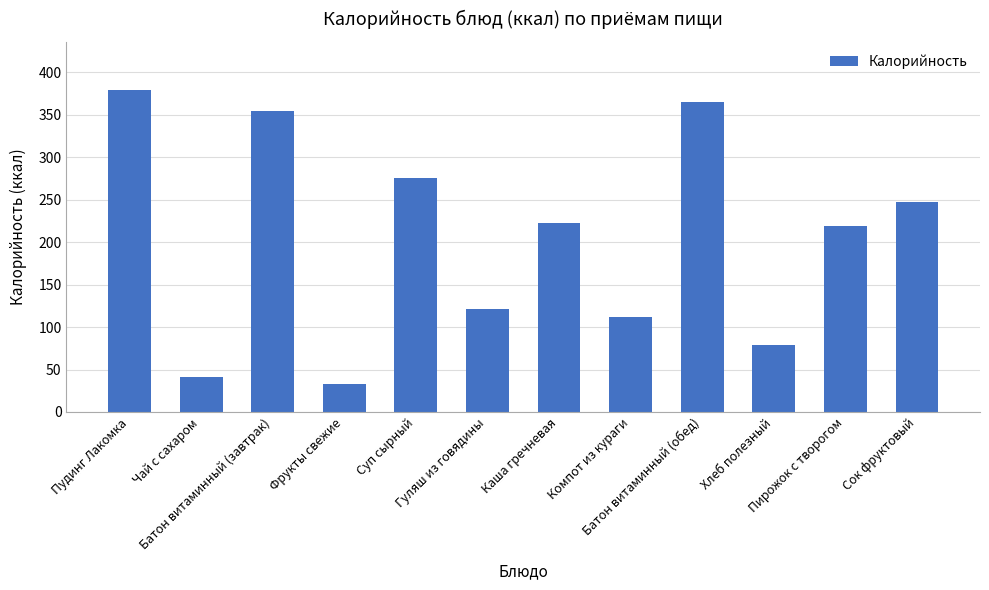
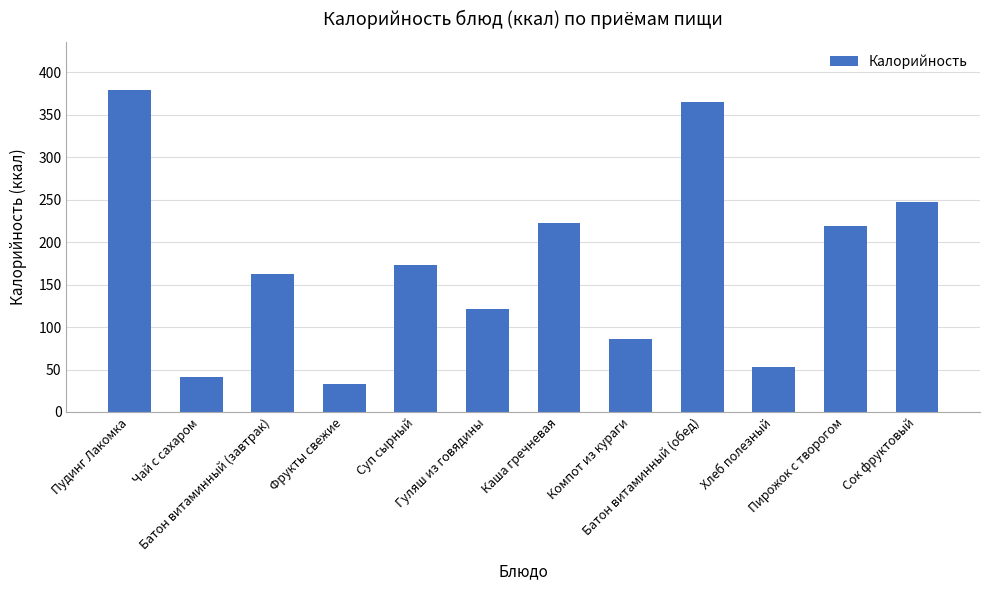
  {
    "Пудинг Лакомка": 380,
    "Чай с сахаром": 40,
-   "Батон витаминный (завтрак)": 360,
+   "Батон витаминный (завтрак)": 160,
    "Фрукты свежие": 30,
-   "Суп сырный": 280,
+   "Суп сырный": 170,
    "Гуляш из говядины": 120,
    "Каша гречневая": 220,
-   "Компот из кураги": 110,
+   "Компот из кураги": 90,
    "Батон витаминный (обед)": 370,
-   "Хлеб полезный": 80,
+   "Хлеб полезный": 50,
    "Пирожок с творогом": 220,
    "Сок фруктовый": 250
  }
